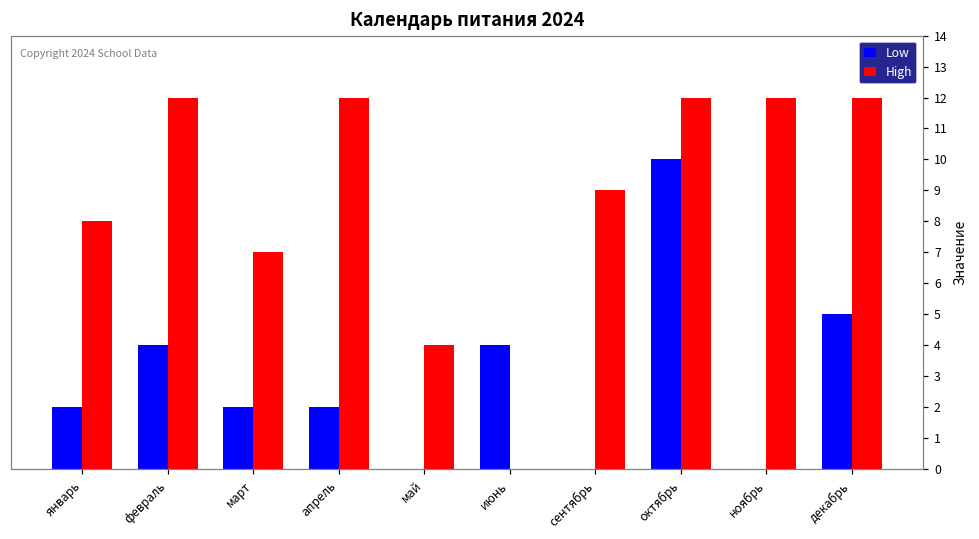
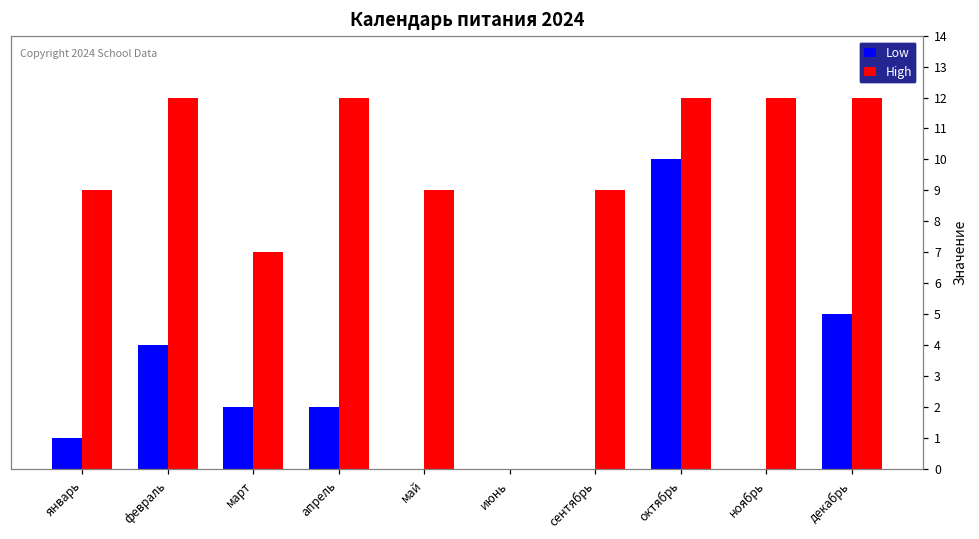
  {
    "Low": {
-     "январь": 2,
+     "январь": 1,
      "февраль": 4,
      "март": 2,
      "апрель": 2,
      "май": 0,
-     "июнь": 4,
+     "июнь": 0,
      "сентябрь": 0,
      "октябрь": 10,
      "ноябрь": 0,
      "декабрь": 5
    },
    "High": {
-     "январь": 8,
+     "январь": 9,
      "февраль": 12,
      "март": 7,
      "апрель": 12,
-     "май": 4,
+     "май": 9,
      "июнь": 0,
      "сентябрь": 9,
      "октябрь": 12,
      "ноябрь": 12,
      "декабрь": 12
    }
  }
